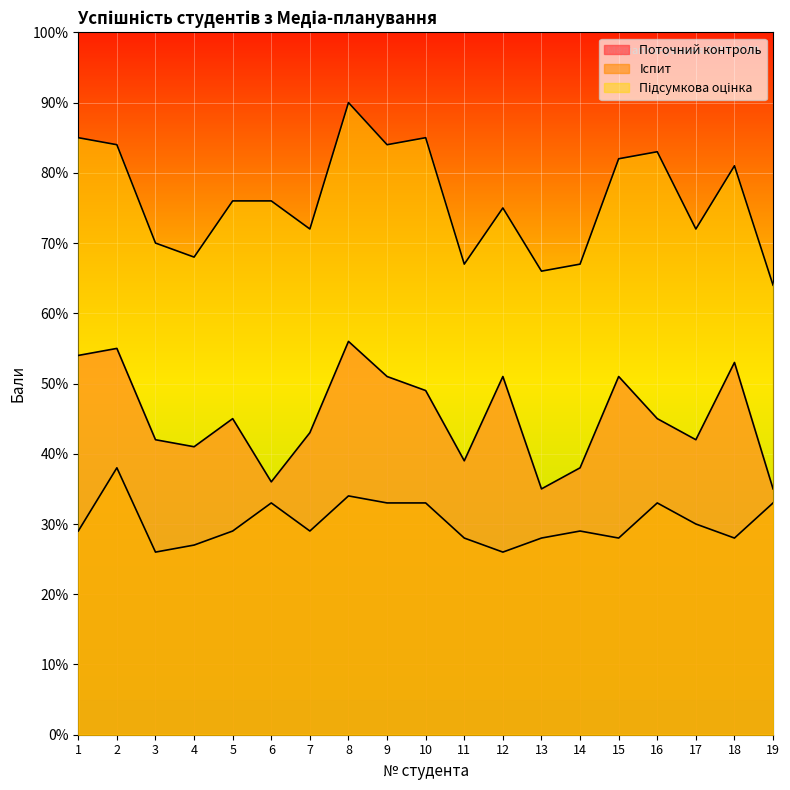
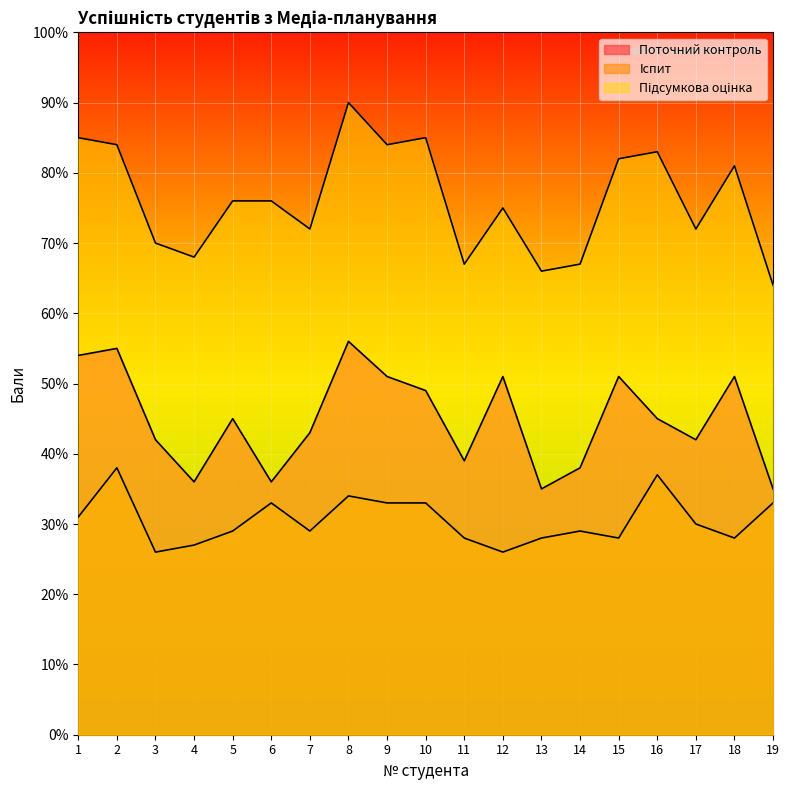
  {
    "Поточний контроль": {
      "1": "54%",
      "2": "55%",
      "3": "42%",
-     "4": "41%",
+     "4": "36%",
      "5": "45%",
      "6": "36%",
      "7": "43%",
      "8": "56%",
      "9": "51%",
      "10": "49%",
      "11": "39%",
      "12": "51%",
      "13": "35%",
      "14": "38%",
      "15": "51%",
      "16": "45%",
      "17": "42%",
-     "18": "53%",
+     "18": "51%",
      "19": "35%"
    },
    "Іспит": {
-     "1": "29%",
+     "1": "31%",
      "2": "38%",
      "3": "26%",
      "4": "27%",
      "5": "29%",
      "6": "33%",
      "7": "29%",
      "8": "34%",
      "9": "33%",
      "10": "33%",
      "11": "28%",
      "12": "26%",
      "13": "28%",
      "14": "29%",
      "15": "28%",
-     "16": "33%",
+     "16": "37%",
      "17": "30%",
      "18": "28%",
      "19": "33%"
    },
    "Підсумкова оцінка": {
      "1": "85%",
      "2": "84%",
      "3": "70%",
      "4": "68%",
      "5": "76%",
      "6": "76%",
      "7": "72%",
      "8": "90%",
      "9": "84%",
      "10": "85%",
      "11": "67%",
      "12": "75%",
      "13": "66%",
      "14": "67%",
      "15": "82%",
      "16": "83%",
      "17": "72%",
      "18": "81%",
      "19": "64%"
    }
  }
